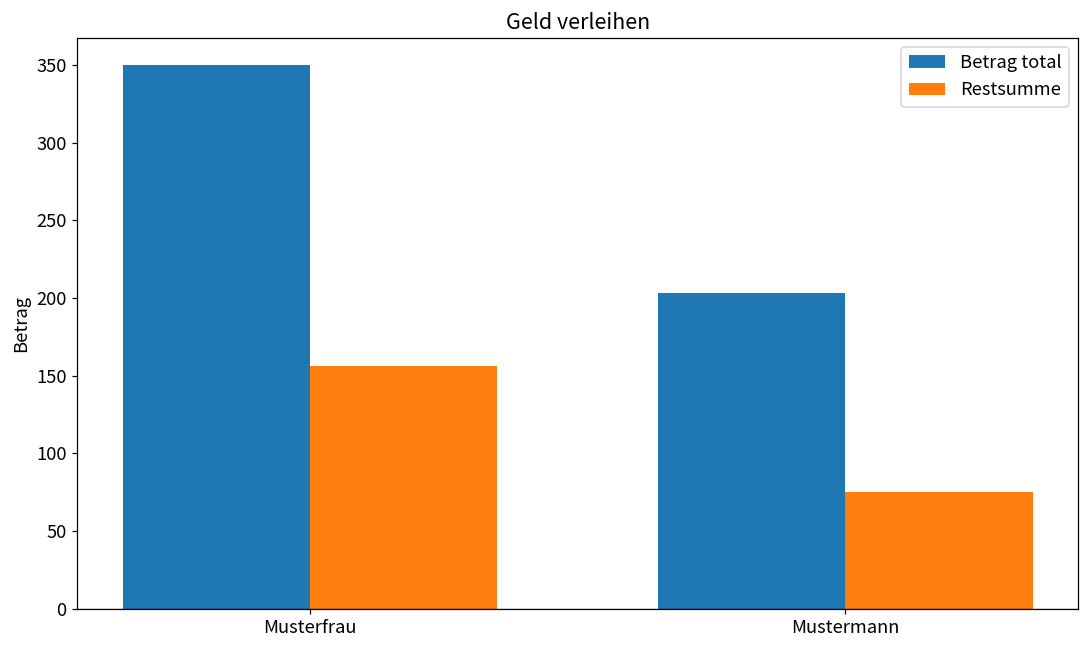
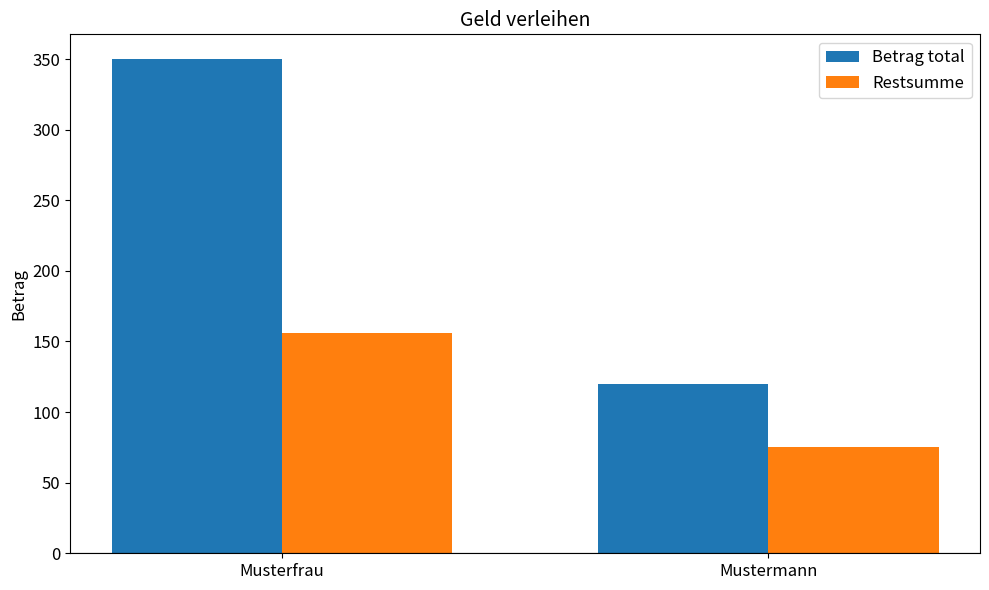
  {
    "Betrag total": {
      "Musterfrau": 350,
-     "Mustermann": 203
+     "Mustermann": 120
    },
    "Restsumme": {
      "Musterfrau": 156,
      "Mustermann": 75
    }
  }
